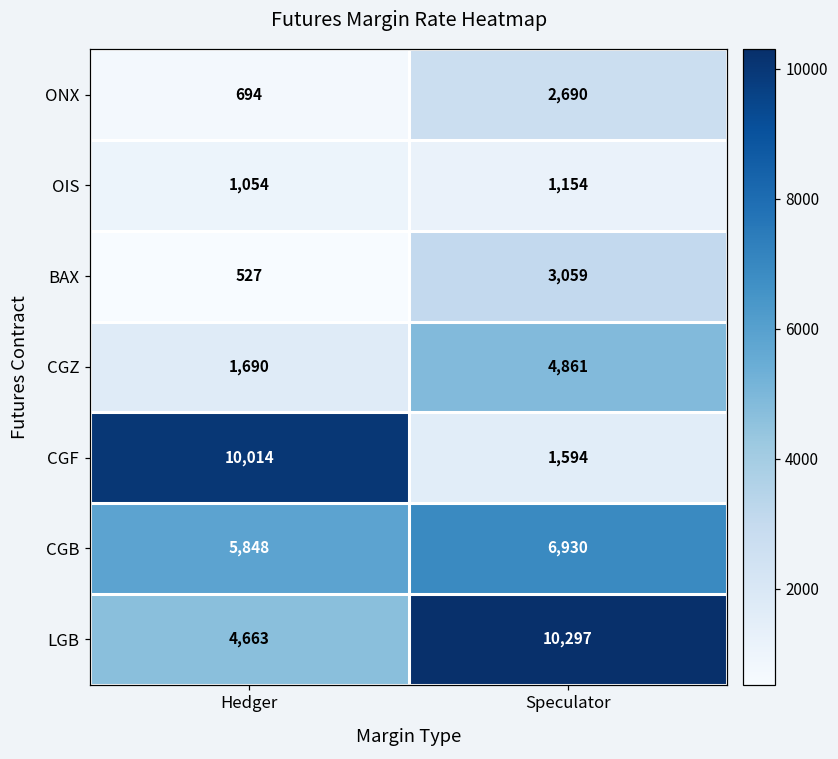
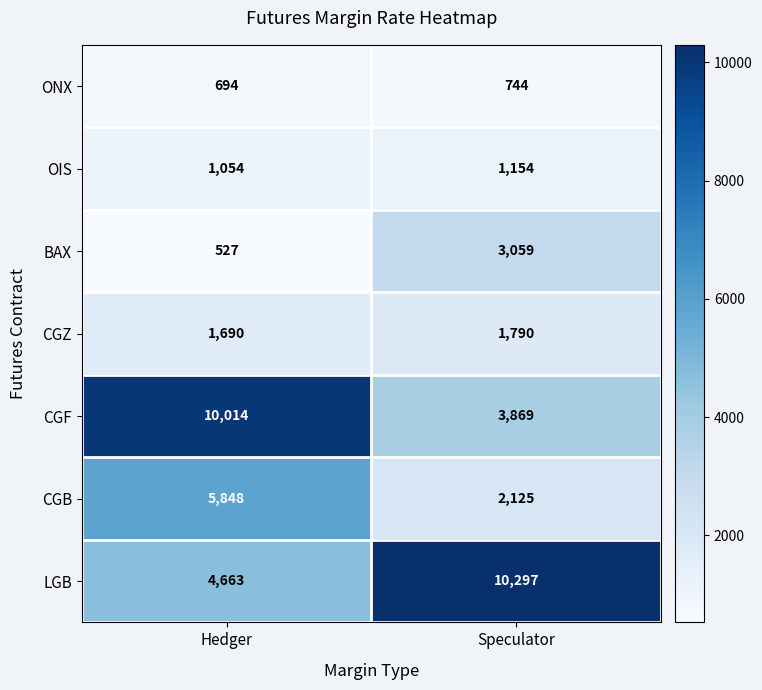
  {
    "ONX": {
      "Hedger": "694",
-     "Speculator": "2,690"
+     "Speculator": "744"
    },
    "OIS": {
      "Hedger": "1,054",
      "Speculator": "1,154"
    },
    "BAX": {
      "Hedger": "527",
      "Speculator": "3,059"
    },
    "CGZ": {
      "Hedger": "1,690",
-     "Speculator": "4,861"
+     "Speculator": "1,790"
    },
    "CGF": {
      "Hedger": "10,014",
-     "Speculator": "1,594"
+     "Speculator": "3,869"
    },
    "CGB": {
      "Hedger": "5,848",
-     "Speculator": "6,930"
+     "Speculator": "2,125"
    },
    "LGB": {
      "Hedger": "4,663",
      "Speculator": "10,297"
    }
  }
